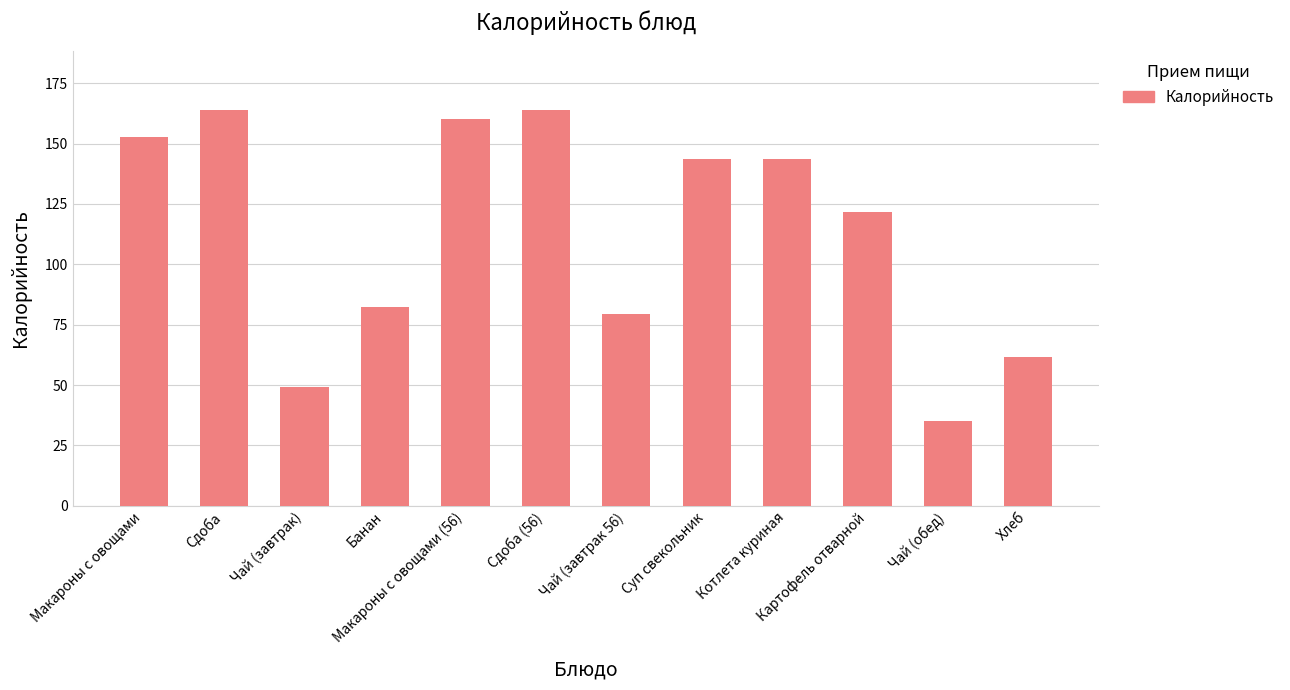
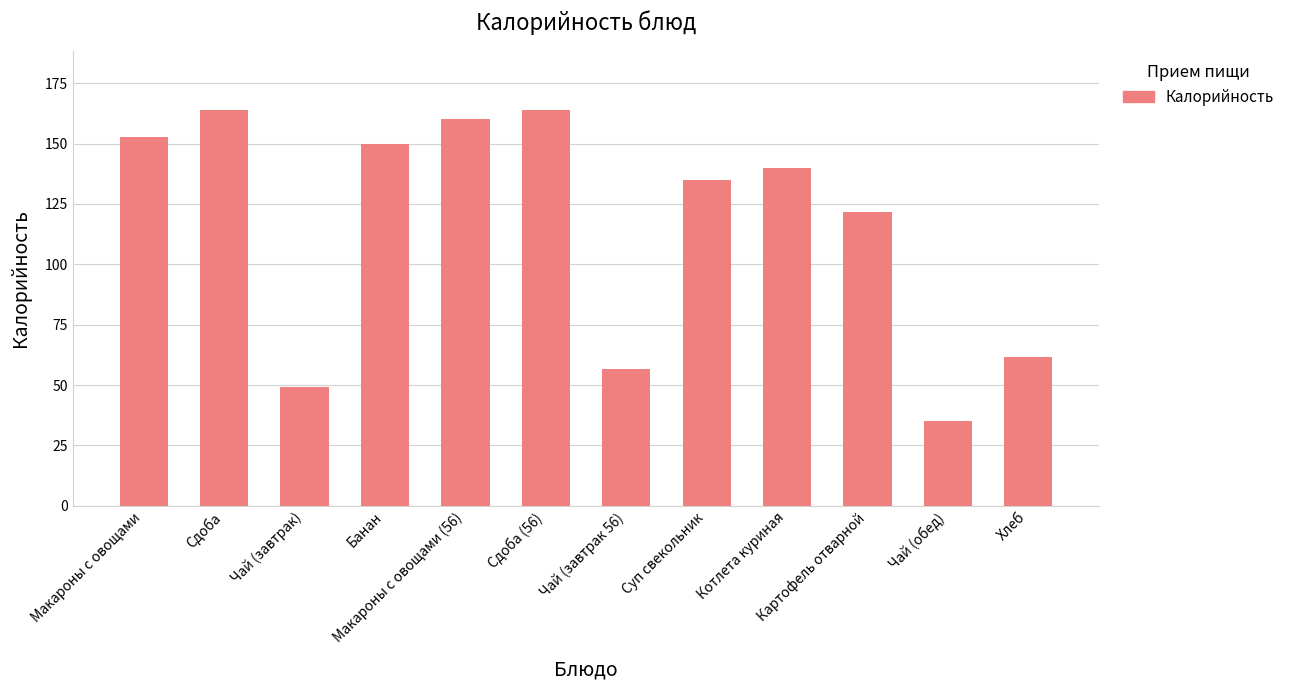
  {
    "Макароны с овощами": 153,
    "Сдоба": 164,
    "Чай (завтрак)": 49,
-   "Банан": 82,
+   "Банан": 150,
    "Макароны с овощами (56)": 160,
    "Сдоба (56)": 164,
-   "Чай (завтрак 56)": 80,
-   "Суп свекольник": 144,
-   "Котлета куриная": 144,
+   "Чай (завтрак 56)": 57,
+   "Суп свекольник": 135,
+   "Котлета куриная": 140,
    "Картофель отварной": 121,
    "Чай (обед)": 35,
    "Хлеб": 62
  }
